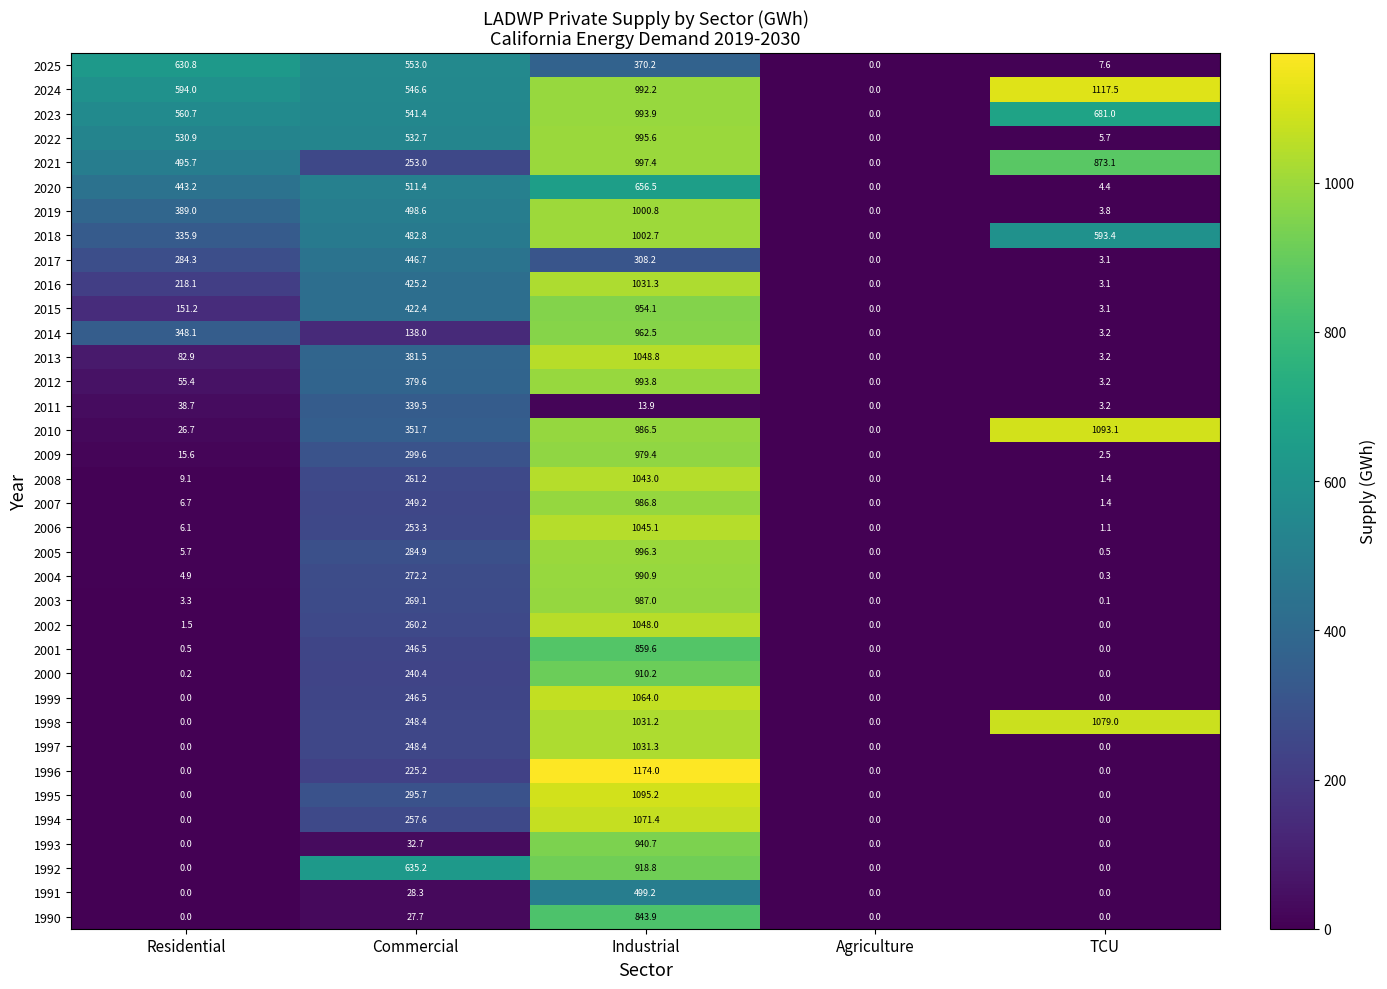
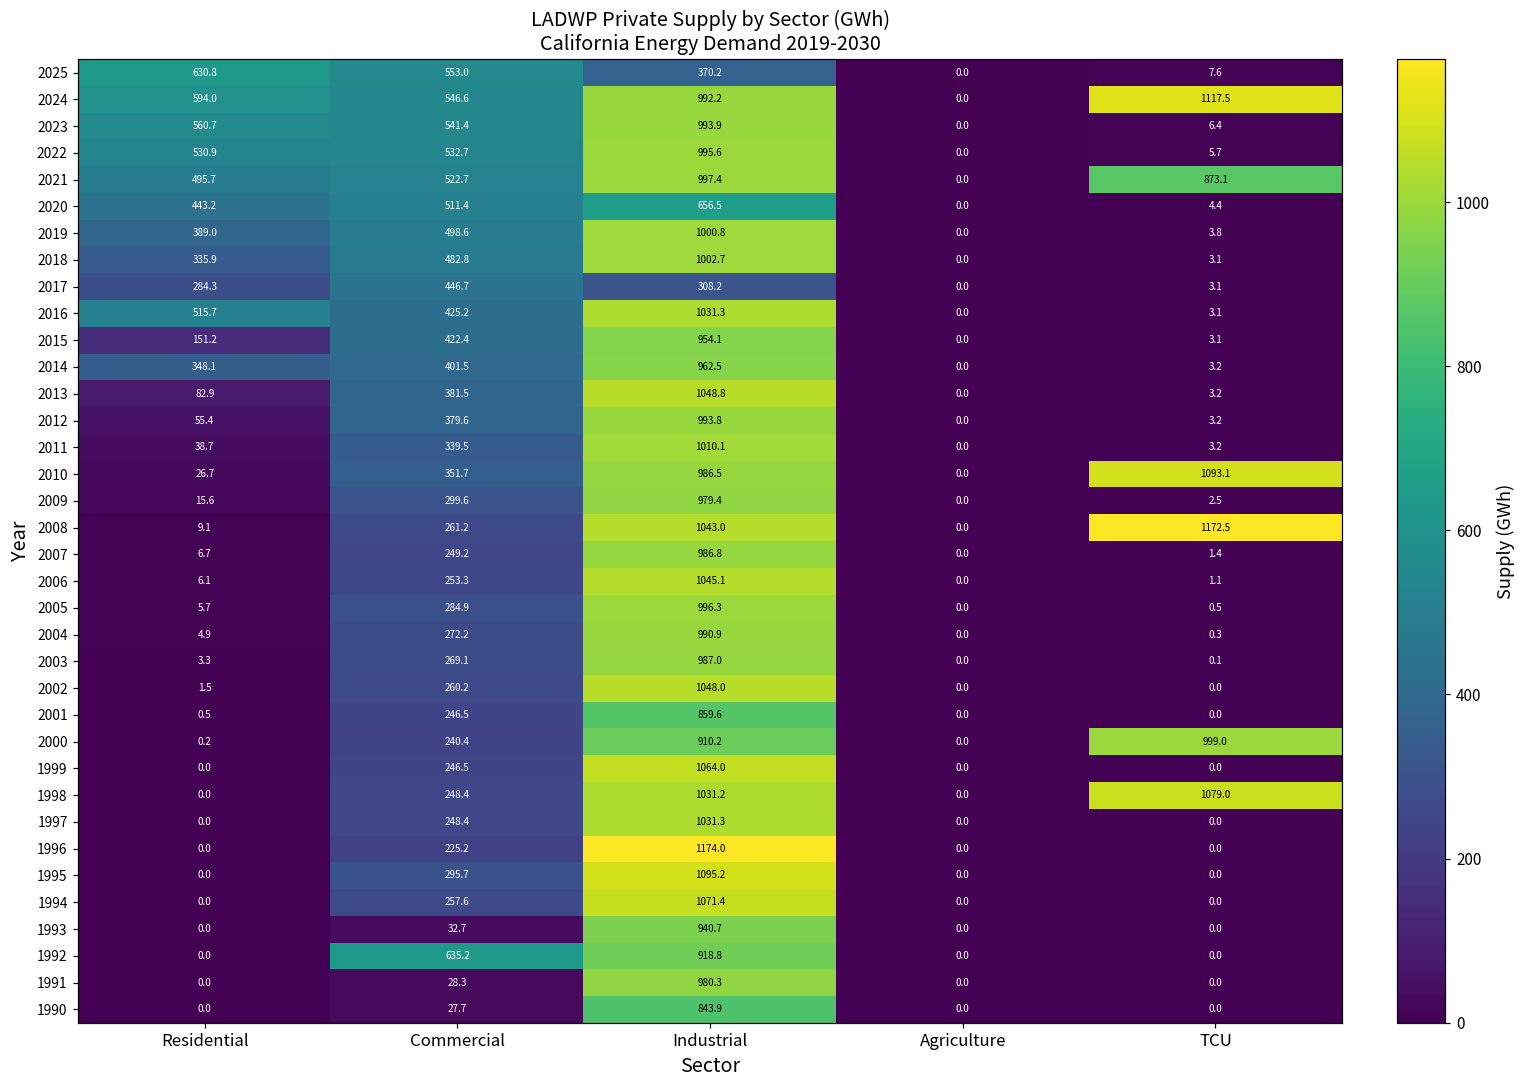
  {
    "2025": {
      "Residential": 630.8,
      "Commercial": 553.0,
      "Industrial": 370.2,
      "Agriculture": 0.0,
      "TCU": 7.6
    },
    "2024": {
      "Residential": 594.0,
      "Commercial": 546.6,
      "Industrial": 992.2,
      "Agriculture": 0.0,
      "TCU": 1117.5
    },
    "2023": {
      "Residential": 560.7,
      "Commercial": 541.4,
      "Industrial": 993.9,
      "Agriculture": 0.0,
-     "TCU": 681.0
+     "TCU": 6.4
    },
    "2022": {
      "Residential": 530.9,
      "Commercial": 532.7,
      "Industrial": 995.6,
      "Agriculture": 0.0,
      "TCU": 5.7
    },
    "2021": {
      "Residential": 495.7,
-     "Commercial": 253.0,
+     "Commercial": 522.7,
      "Industrial": 997.4,
      "Agriculture": 0.0,
      "TCU": 873.1
    },
    "2020": {
      "Residential": 443.2,
      "Commercial": 511.4,
      "Industrial": 656.5,
      "Agriculture": 0.0,
      "TCU": 4.4
    },
    "2019": {
      "Residential": 389.0,
      "Commercial": 498.6,
      "Industrial": 1000.8,
      "Agriculture": 0.0,
      "TCU": 3.8
    },
    "2018": {
      "Residential": 335.9,
      "Commercial": 482.8,
      "Industrial": 1002.7,
      "Agriculture": 0.0,
-     "TCU": 593.4
+     "TCU": 3.1
    },
    "2017": {
      "Residential": 284.3,
      "Commercial": 446.7,
      "Industrial": 308.2,
      "Agriculture": 0.0,
      "TCU": 3.1
    },
    "2016": {
-     "Residential": 218.1,
+     "Residential": 515.7,
      "Commercial": 425.2,
      "Industrial": 1031.3,
      "Agriculture": 0.0,
      "TCU": 3.1
    },
    "2015": {
      "Residential": 151.2,
      "Commercial": 422.4,
      "Industrial": 954.1,
      "Agriculture": 0.0,
      "TCU": 3.1
    },
    "2014": {
      "Residential": 348.1,
-     "Commercial": 138.0,
+     "Commercial": 401.5,
      "Industrial": 962.5,
      "Agriculture": 0.0,
      "TCU": 3.2
    },
    "2013": {
      "Residential": 82.9,
      "Commercial": 381.5,
      "Industrial": 1048.8,
      "Agriculture": 0.0,
      "TCU": 3.2
    },
    "2012": {
      "Residential": 55.4,
      "Commercial": 379.6,
      "Industrial": 993.8,
      "Agriculture": 0.0,
      "TCU": 3.2
    },
    "2011": {
      "Residential": 38.7,
      "Commercial": 339.5,
-     "Industrial": 13.9,
+     "Industrial": 1010.1,
      "Agriculture": 0.0,
      "TCU": 3.2
    },
    "2010": {
      "Residential": 26.7,
      "Commercial": 351.7,
      "Industrial": 986.5,
      "Agriculture": 0.0,
      "TCU": 1093.1
    },
    "2009": {
      "Residential": 15.6,
      "Commercial": 299.6,
      "Industrial": 979.4,
      "Agriculture": 0.0,
      "TCU": 2.5
    },
    "2008": {
      "Residential": 9.1,
      "Commercial": 261.2,
      "Industrial": 1043.0,
      "Agriculture": 0.0,
-     "TCU": 1.4
+     "TCU": 1172.5
    },
    "2007": {
      "Residential": 6.7,
      "Commercial": 249.2,
      "Industrial": 986.8,
      "Agriculture": 0.0,
      "TCU": 1.4
    },
    "2006": {
      "Residential": 6.1,
      "Commercial": 253.3,
      "Industrial": 1045.1,
      "Agriculture": 0.0,
      "TCU": 1.1
    },
    "2005": {
      "Residential": 5.7,
      "Commercial": 284.9,
      "Industrial": 996.3,
      "Agriculture": 0.0,
      "TCU": 0.5
    },
    "2004": {
      "Residential": 4.9,
      "Commercial": 272.2,
      "Industrial": 990.9,
      "Agriculture": 0.0,
      "TCU": 0.3
    },
    "2003": {
      "Residential": 3.3,
      "Commercial": 269.1,
      "Industrial": 987.0,
      "Agriculture": 0.0,
      "TCU": 0.1
    },
    "2002": {
      "Residential": 1.5,
      "Commercial": 260.2,
      "Industrial": 1048.0,
      "Agriculture": 0.0,
      "TCU": 0.0
    },
    "2001": {
      "Residential": 0.5,
      "Commercial": 246.5,
      "Industrial": 859.6,
      "Agriculture": 0.0,
      "TCU": 0.0
    },
    "2000": {
      "Residential": 0.2,
      "Commercial": 240.4,
      "Industrial": 910.2,
      "Agriculture": 0.0,
-     "TCU": 0.0
+     "TCU": 999.0
    },
    "1999": {
      "Residential": 0.0,
      "Commercial": 246.5,
      "Industrial": 1064.0,
      "Agriculture": 0.0,
      "TCU": 0.0
    },
    "1998": {
      "Residential": 0.0,
      "Commercial": 248.4,
      "Industrial": 1031.2,
      "Agriculture": 0.0,
      "TCU": 1079.0
    },
    "1997": {
      "Residential": 0.0,
      "Commercial": 248.4,
      "Industrial": 1031.3,
      "Agriculture": 0.0,
      "TCU": 0.0
    },
    "1996": {
      "Residential": 0.0,
      "Commercial": 225.2,
      "Industrial": 1174.0,
      "Agriculture": 0.0,
      "TCU": 0.0
    },
    "1995": {
      "Residential": 0.0,
      "Commercial": 295.7,
      "Industrial": 1095.2,
      "Agriculture": 0.0,
      "TCU": 0.0
    },
    "1994": {
      "Residential": 0.0,
      "Commercial": 257.6,
      "Industrial": 1071.4,
      "Agriculture": 0.0,
      "TCU": 0.0
    },
    "1993": {
      "Residential": 0.0,
      "Commercial": 32.7,
      "Industrial": 940.7,
      "Agriculture": 0.0,
      "TCU": 0.0
    },
    "1992": {
      "Residential": 0.0,
      "Commercial": 635.2,
      "Industrial": 918.8,
      "Agriculture": 0.0,
      "TCU": 0.0
    },
    "1991": {
      "Residential": 0.0,
      "Commercial": 28.3,
-     "Industrial": 499.2,
+     "Industrial": 980.3,
      "Agriculture": 0.0,
      "TCU": 0.0
    },
    "1990": {
      "Residential": 0.0,
      "Commercial": 27.7,
      "Industrial": 843.9,
      "Agriculture": 0.0,
      "TCU": 0.0
    }
  }
